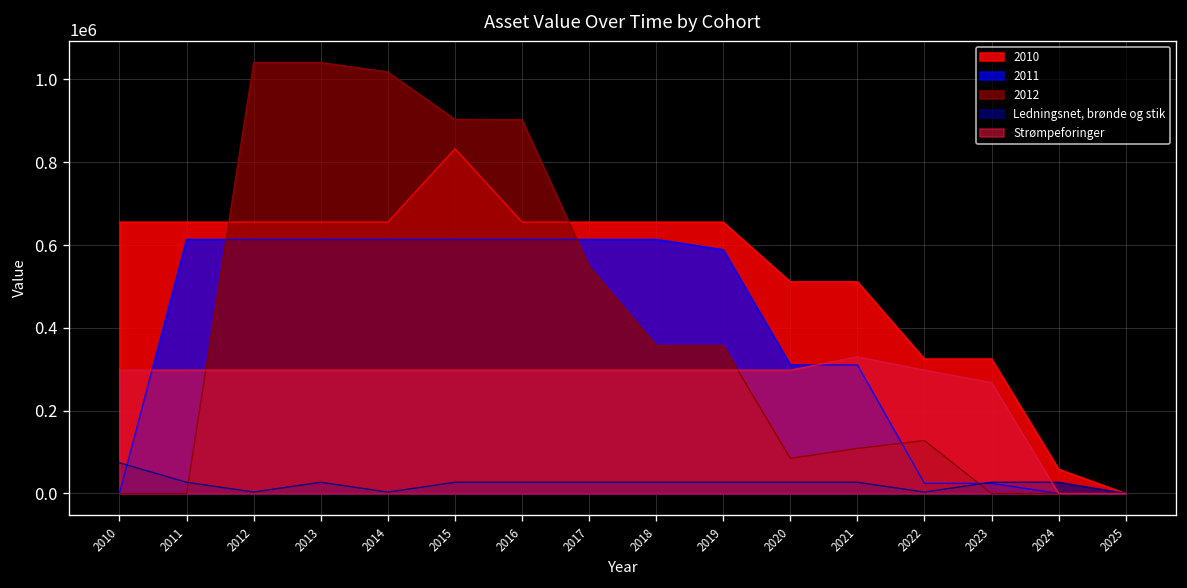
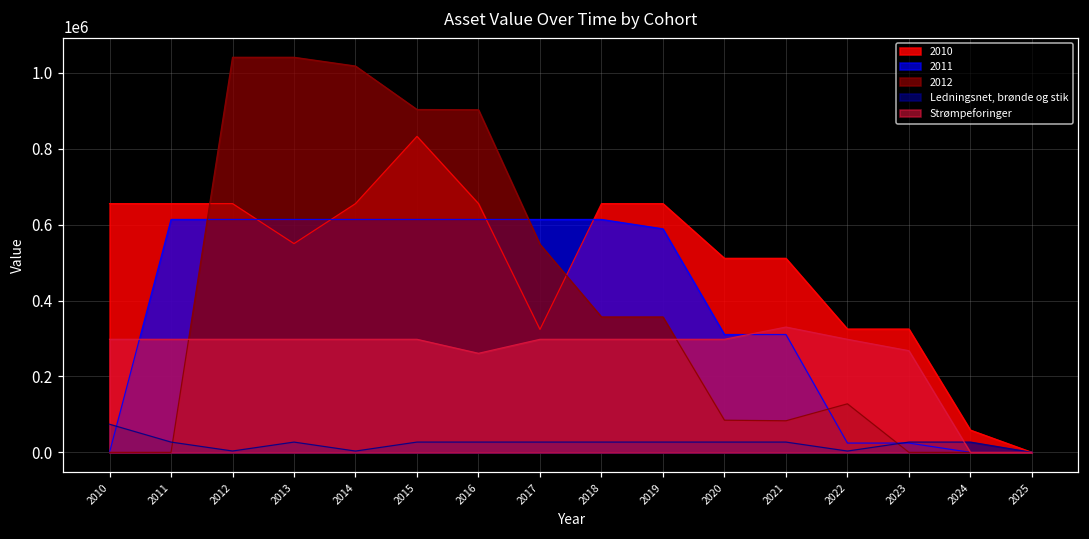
  {
    "2010": {
      "2010": 660000,
      "2011": 660000,
      "2012": 660000,
-     "2013": 660000,
+     "2013": 550000,
      "2014": 660000,
      "2015": 830000,
      "2016": 660000,
-     "2017": 660000,
+     "2017": 320000,
      "2018": 660000,
      "2019": 660000,
      "2020": 510000,
      "2021": 510000,
      "2022": 320000,
      "2023": 320000,
      "2024": 60000
    },
    "2011": {
      "2011": 610000,
      "2012": 610000,
      "2013": 610000,
      "2014": 610000,
      "2015": 610000,
      "2016": 610000,
      "2017": 610000,
      "2018": 610000,
      "2019": 590000,
      "2020": 310000,
      "2021": 310000,
      "2022": 20000
    },
    "2012": {
      "2011": 0,
      "2012": 1040000,
      "2013": 1040000,
      "2014": 1020000,
      "2015": 900000,
      "2016": 900000,
      "2017": 550000,
      "2018": 360000,
      "2019": 360000,
      "2020": 80000,
-     "2021": 110000,
+     "2021": 80000,
      "2022": 130000,
      "2023": 0
    },
    "Ledningsnet, brønde og stik": {
      "2010": 70000,
      "2011": 30000,
      "2012": 0,
      "2013": 30000,
      "2014": 0,
      "2015": 30000,
      "2016": 30000,
      "2017": 30000,
      "2018": 30000,
      "2019": 30000,
      "2020": 30000,
      "2021": 30000,
      "2022": 0,
      "2024": 30000
    },
    "Strømpeforinger": {
      "2010": 300000,
      "2011": 300000,
      "2012": 300000,
      "2013": 300000,
      "2014": 300000,
      "2015": 300000,
-     "2016": 300000,
+     "2016": 260000,
      "2017": 300000,
      "2018": 300000,
      "2019": 300000,
      "2020": 300000,
      "2021": 330000,
      "2022": 300000,
      "2023": 270000
    }
  }
